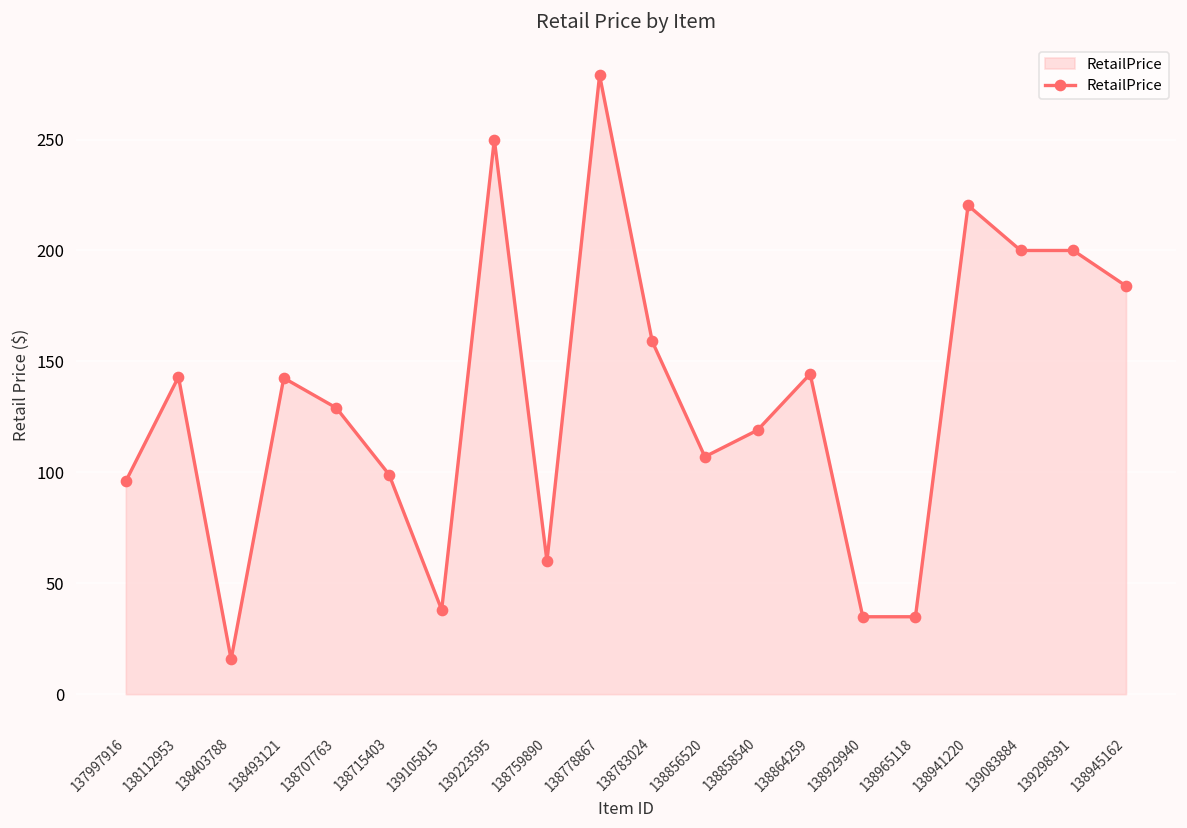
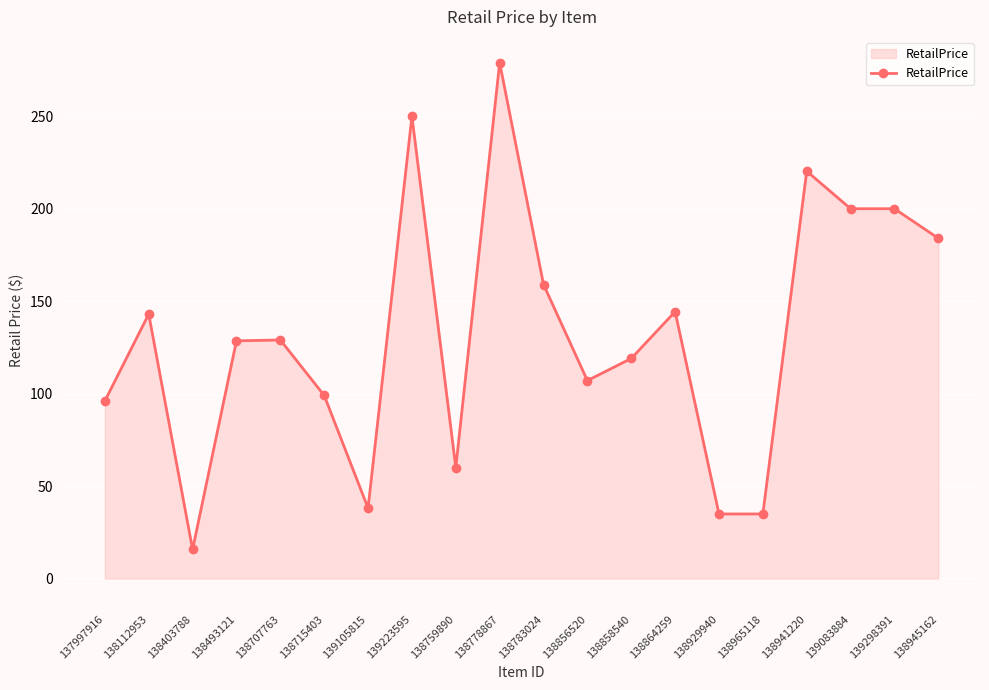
  {
    "137997916": 96,
    "138112953": 143,
    "138403788": 16,
-   "138493121": 143,
+   "138493121": 129,
    "138707763": 129,
    "138715403": 99,
    "139105815": 38,
    "139223595": 250,
    "138759890": 60,
    "138778867": 279,
    "138783024": 159,
    "138856520": 107,
    "138858540": 119,
    "138864259": 144,
    "138929940": 35,
    "138965118": 35,
    "138941220": 220,
    "139083884": 200,
    "139298391": 200,
    "138945162": 184
  }
